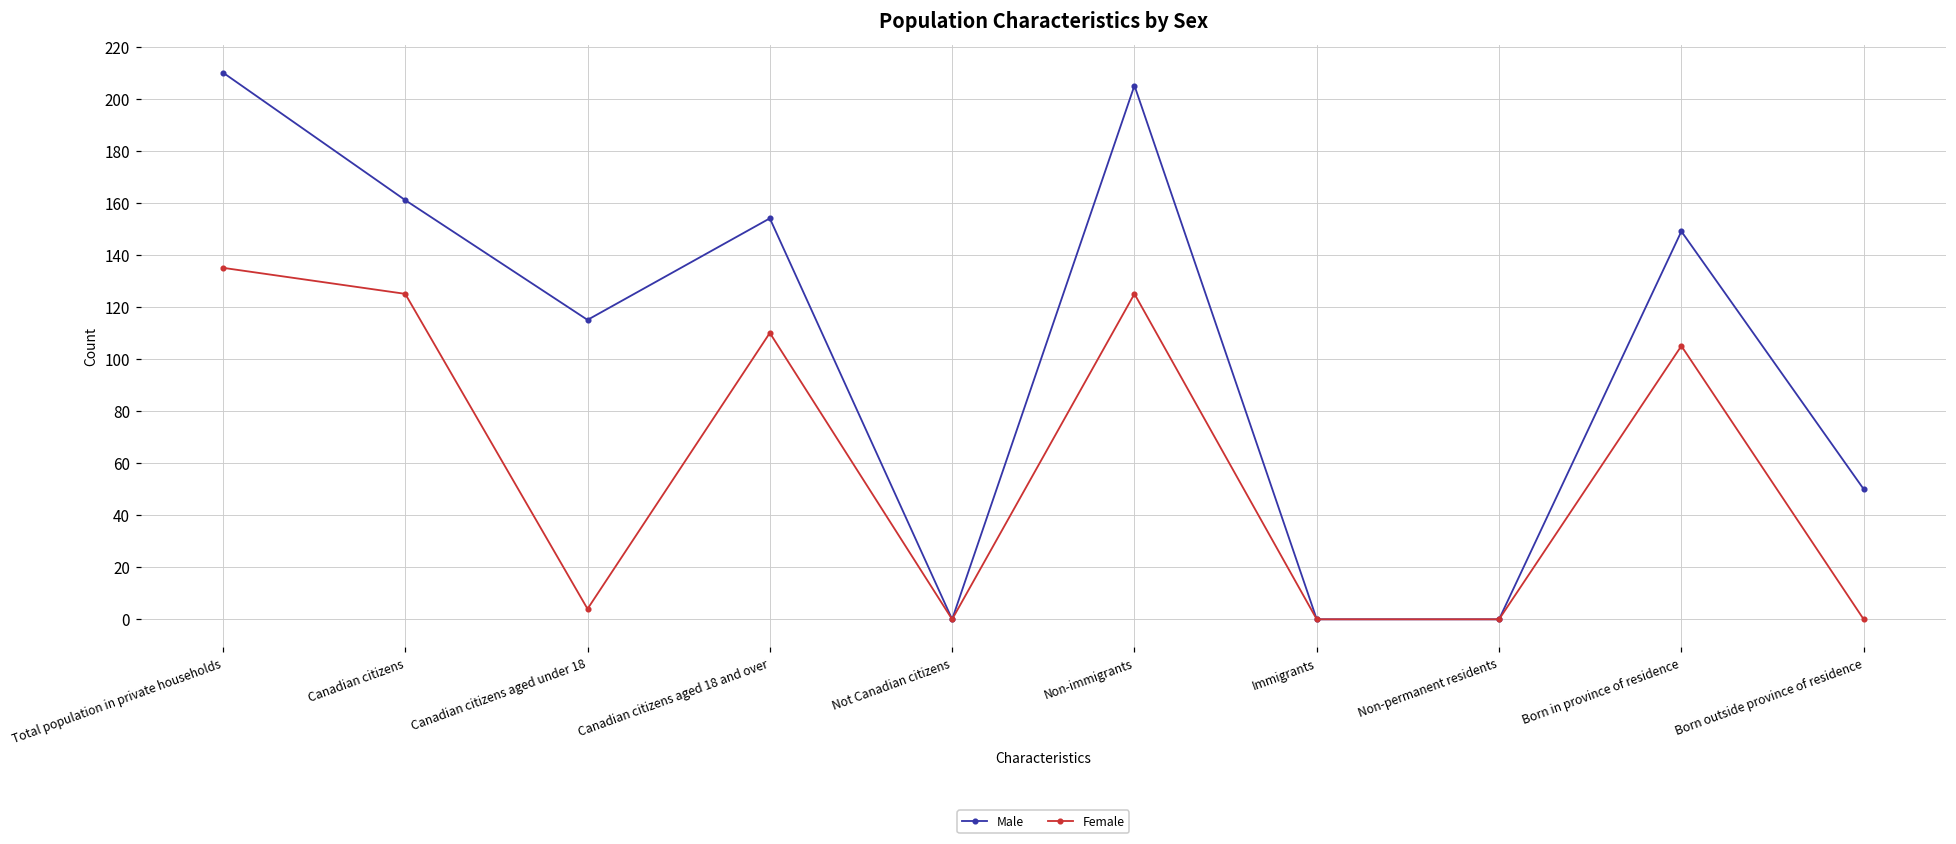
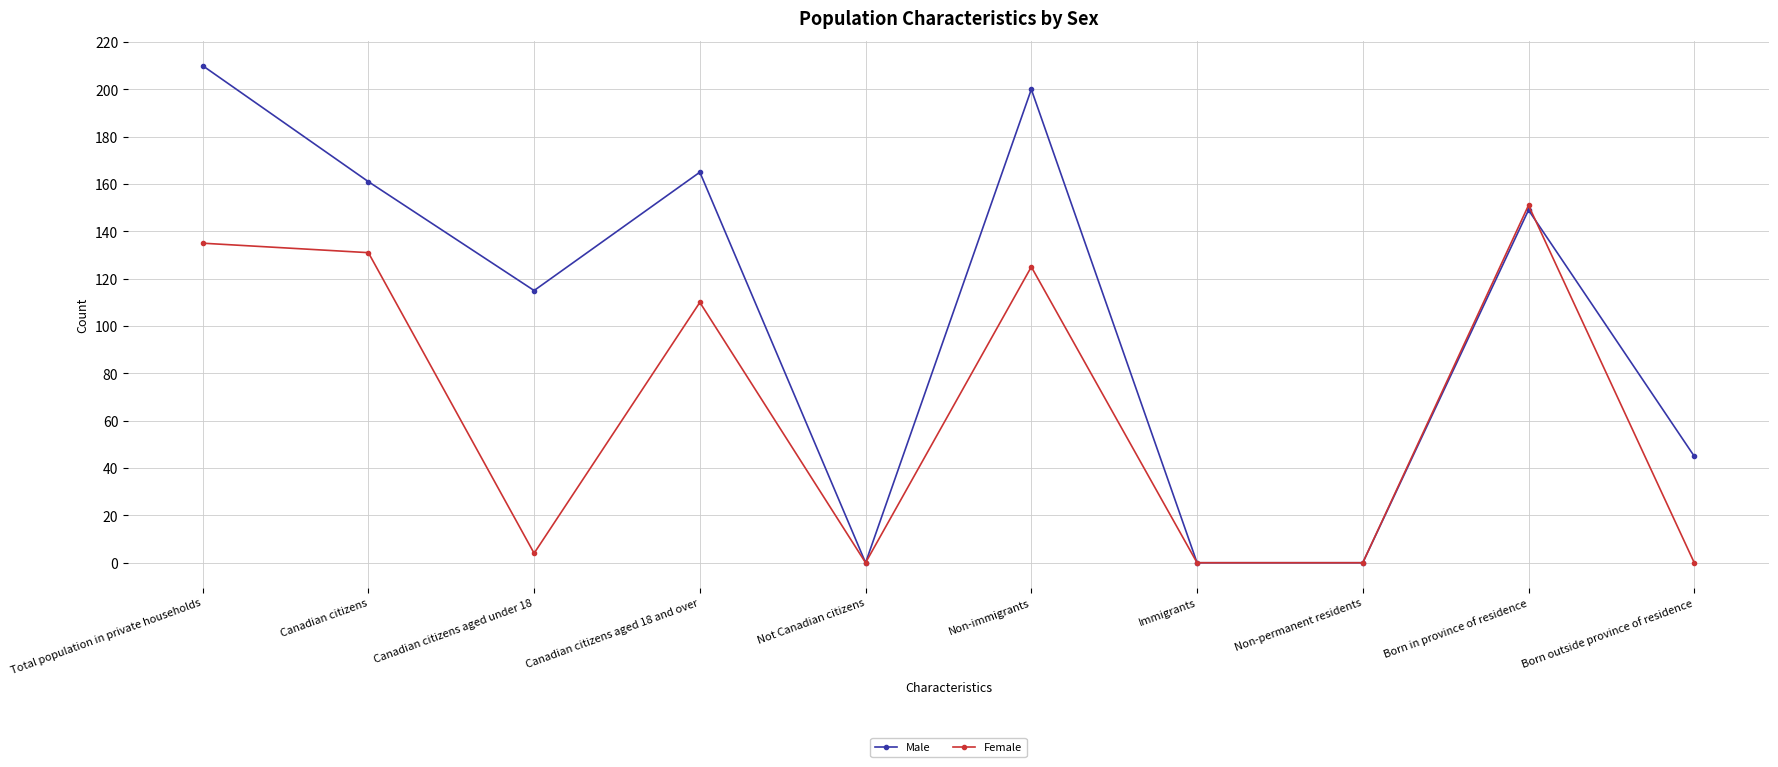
  {
    "Male": {
      "Total population in private households": 210,
      "Canadian citizens": 161,
      "Canadian citizens aged under 18": 115,
-     "Canadian citizens aged 18 and over": 154,
-     "Non-immigrants": 205,
+     "Canadian citizens aged 18 and over": 165,
+     "Non-immigrants": 200,
      "Born in province of residence": 149,
-     "Born outside province of residence": 50
+     "Born outside province of residence": 45
    },
    "Female": {
      "Total population in private households": 135,
-     "Canadian citizens": 125,
+     "Canadian citizens": 131,
      "Canadian citizens aged under 18": 4,
      "Canadian citizens aged 18 and over": 110,
      "Non-immigrants": 125,
-     "Born in province of residence": 105,
+     "Born in province of residence": 151,
      "Born outside province of residence": 0
    }
  }
